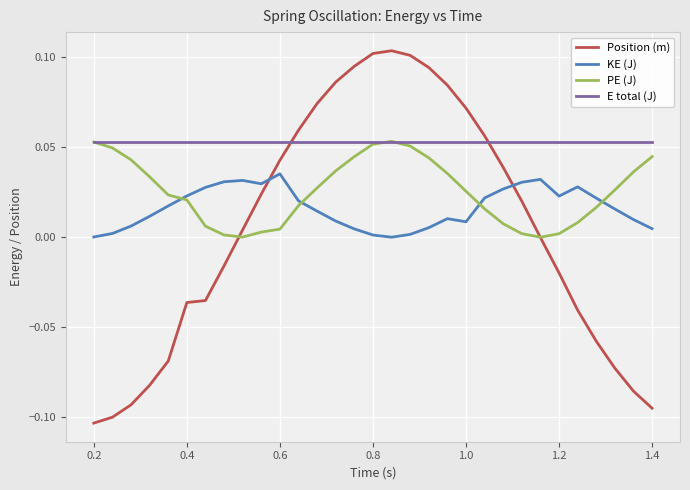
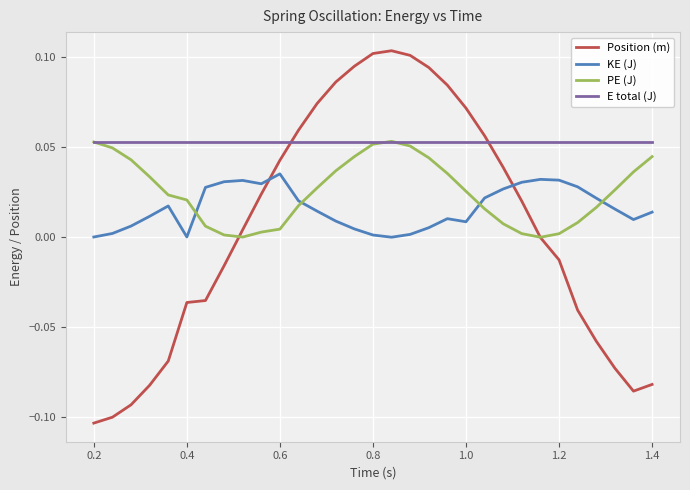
  {
    "Position (m)": {
      "0.2": -0.103,
      "0.4": -0.036,
      "0.6": 0.043,
      "0.8": 0.102,
      "1.0": 0.072,
-     "1.2": -0.020,
-     "1.4": -0.095
+     "1.2": -0.013,
+     "1.4": -0.082
    },
    "KE (J)": {
      "0.2": 0.000,
-     "0.4": 0.023,
+     "0.4": 0.000,
      "0.6": 0.035,
      "0.8": 0.001,
      "1.0": 0.009,
-     "1.2": 0.023,
-     "1.4": 0.005
+     "1.2": 0.032,
+     "1.4": 0.014
    },
    "PE (J)": {
      "0.4": 0.021,
      "0.6": 0.005,
      "1.0": 0.026,
      "1.2": 0.002,
      "1.4": 0.045
    },
    "E total (J)": {
      "0.4": 0.053,
      "0.6": 0.053,
      "1.0": 0.053,
      "1.2": 0.053,
      "1.4": 0.053
    }
  }
